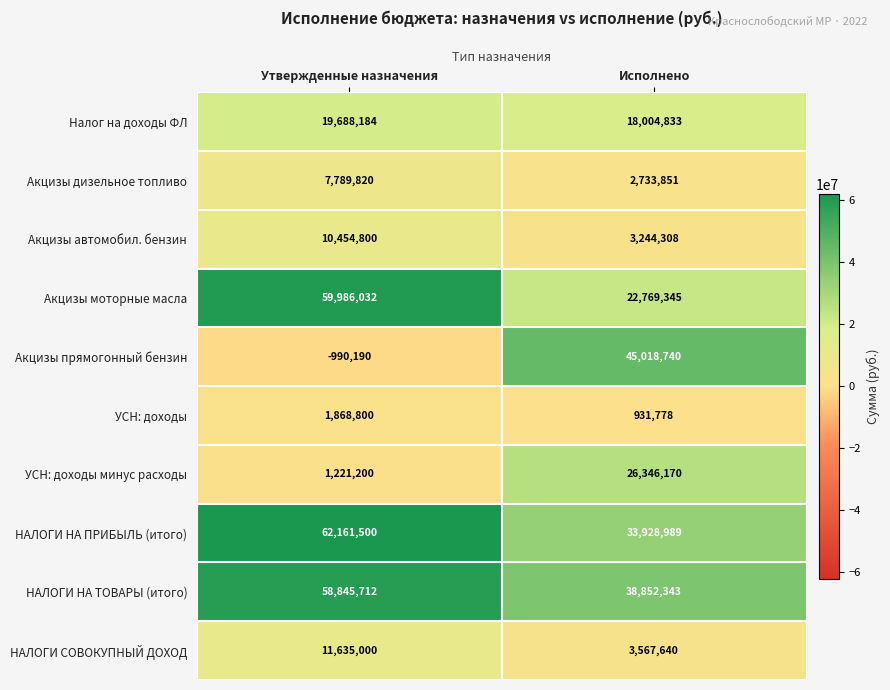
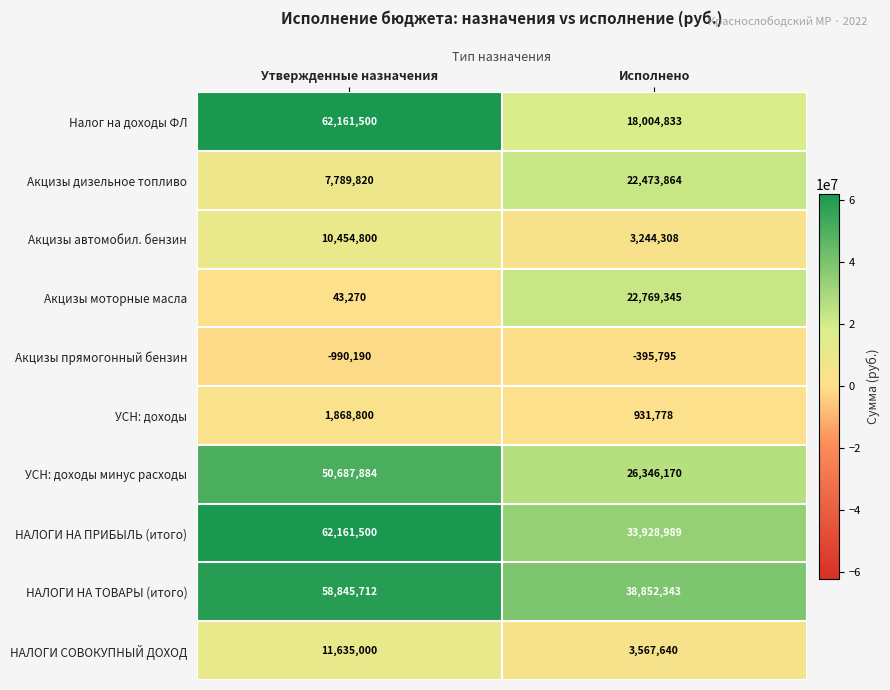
  {
    "Налог на доходы ФЛ": {
-     "Утвержденные назначения": "19,688,184",
+     "Утвержденные назначения": "62,161,500",
      "Исполнено": "18,004,833"
    },
    "Акцизы дизельное топливо": {
      "Утвержденные назначения": "7,789,820",
-     "Исполнено": "2,733,851"
+     "Исполнено": "22,473,864"
    },
    "Акцизы автомобил. бензин": {
      "Утвержденные назначения": "10,454,800",
      "Исполнено": "3,244,308"
    },
    "Акцизы моторные масла": {
-     "Утвержденные назначения": "59,986,032",
+     "Утвержденные назначения": "43,270",
      "Исполнено": "22,769,345"
    },
    "Акцизы прямогонный бензин": {
      "Утвержденные назначения": "-990,190",
-     "Исполнено": "45,018,740"
+     "Исполнено": "-395,795"
    },
    "УСН: доходы": {
      "Утвержденные назначения": "1,868,800",
      "Исполнено": "931,778"
    },
    "УСН: доходы минус расходы": {
-     "Утвержденные назначения": "1,221,200",
+     "Утвержденные назначения": "50,687,884",
      "Исполнено": "26,346,170"
    },
    "НАЛОГИ НА ПРИБЫЛЬ (итого)": {
      "Утвержденные назначения": "62,161,500",
      "Исполнено": "33,928,989"
    },
    "НАЛОГИ НА ТОВАРЫ (итого)": {
      "Утвержденные назначения": "58,845,712",
      "Исполнено": "38,852,343"
    },
    "НАЛОГИ СОВОКУПНЫЙ ДОХОД": {
      "Утвержденные назначения": "11,635,000",
      "Исполнено": "3,567,640"
    }
  }
